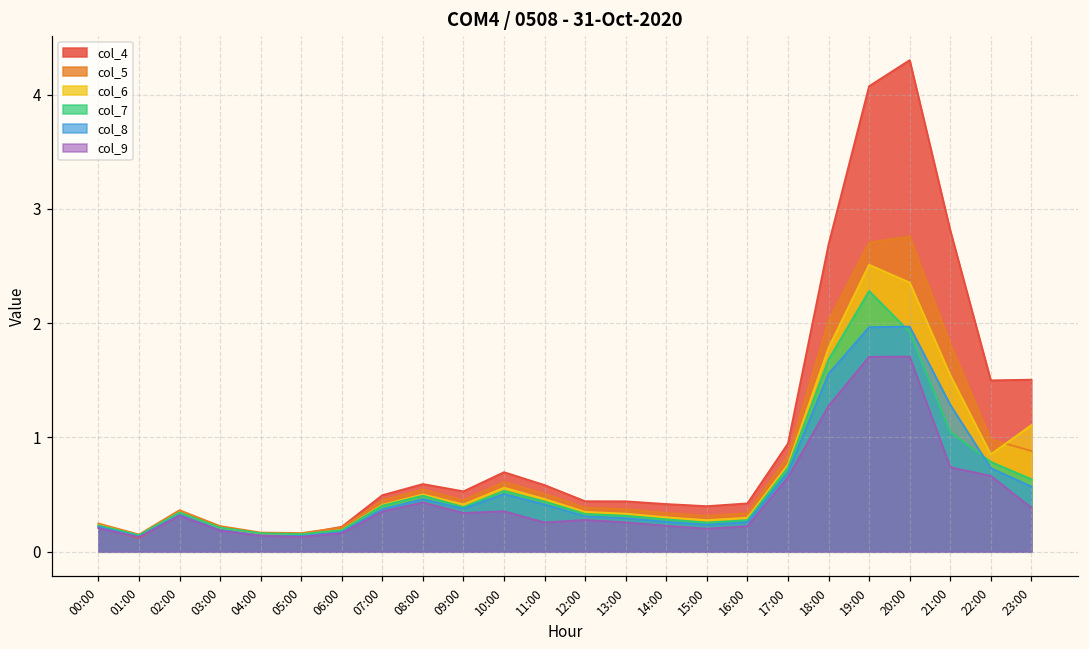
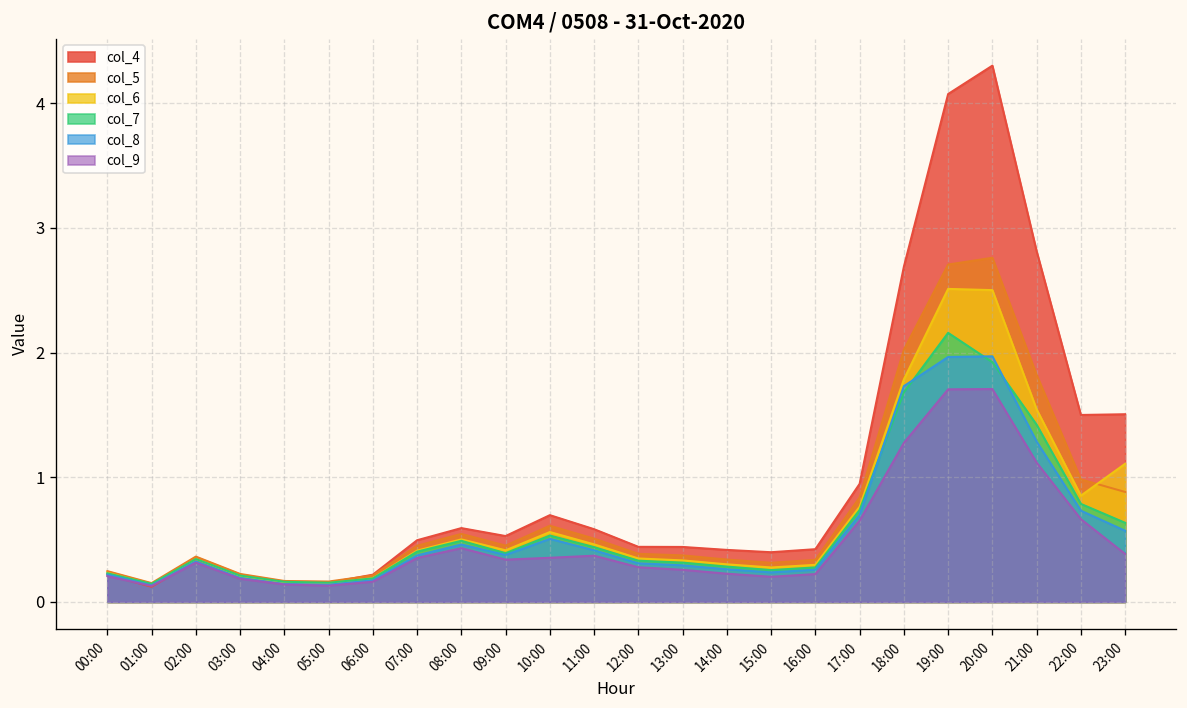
  {
    "col_6": {
      "10:00": 0.56,
      "17:00": 0.76,
      "18:00": 1.79,
      "19:00": 2.51,
-     "20:00": 2.36,
+     "20:00": 2.50,
      "21:00": 1.54,
      "22:00": 0.85,
      "23:00": 1.11
    },
    "col_7": {
      "10:00": 0.53,
      "17:00": 0.74,
      "18:00": 1.68,
-     "19:00": 2.28,
+     "19:00": 2.16,
      "20:00": 1.92,
-     "21:00": 1.05,
+     "21:00": 1.42,
      "22:00": 0.79,
      "23:00": 0.63
    },
    "col_8": {
      "08:00": 0.46,
      "10:00": 0.51,
      "11:00": 0.41,
      "17:00": 0.70,
-     "18:00": 1.56,
+     "18:00": 1.73,
      "19:00": 1.97,
      "20:00": 1.97,
      "21:00": 1.29,
      "22:00": 0.73,
      "23:00": 0.57
    },
    "col_9": {
      "08:00": 0.43,
      "09:00": 0.34,
      "10:00": 0.35,
-     "11:00": 0.26,
+     "11:00": 0.37,
      "12:00": 0.28,
      "13:00": 0.26,
      "14:00": 0.23,
      "15:00": 0.20,
      "16:00": 0.22,
      "17:00": 0.65,
      "18:00": 1.28,
      "19:00": 1.71,
      "20:00": 1.71,
-     "21:00": 0.74,
+     "21:00": 1.12,
      "22:00": 0.66,
      "23:00": 0.39
    }
  }
